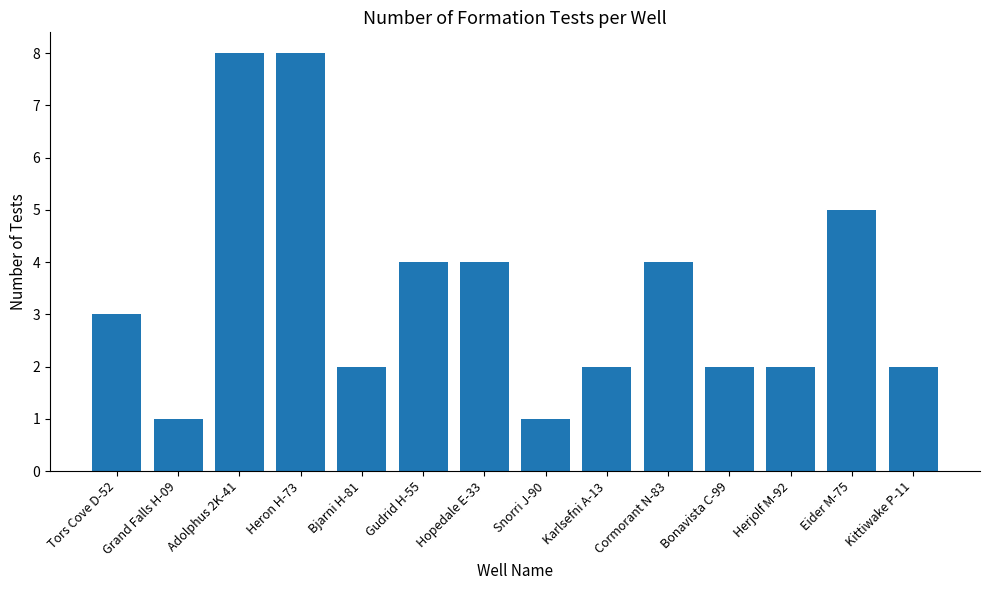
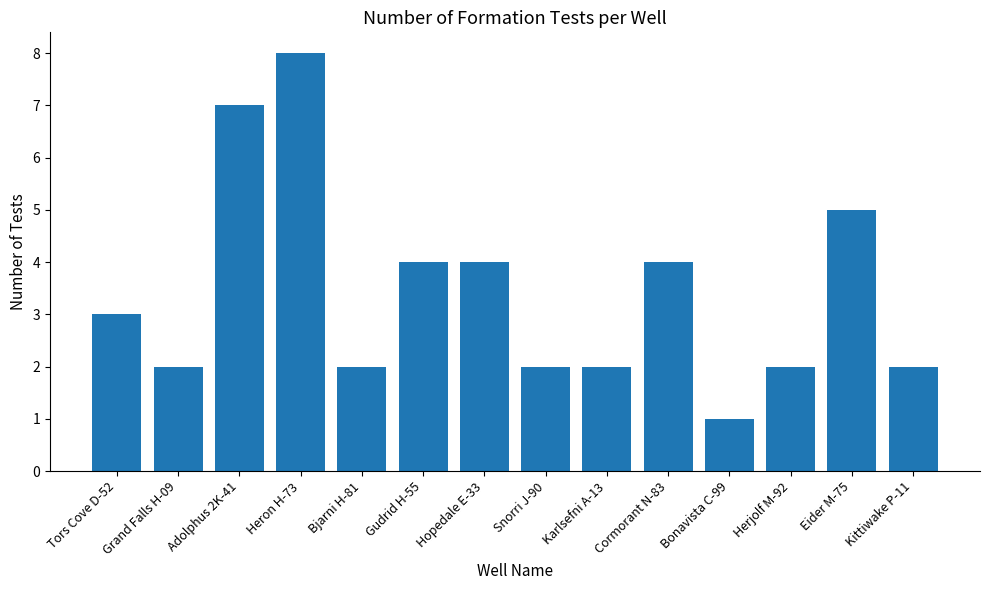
  {
    "Tors Cove D-52": 3,
-   "Grand Falls H-09": 1,
-   "Adolphus 2K-41": 8,
+   "Grand Falls H-09": 2,
+   "Adolphus 2K-41": 7,
    "Heron H-73": 8,
    "Bjarni H-81": 2,
    "Gudrid H-55": 4,
    "Hopedale E-33": 4,
-   "Snorri J-90": 1,
+   "Snorri J-90": 2,
    "Karlsefni A-13": 2,
    "Cormorant N-83": 4,
-   "Bonavista C-99": 2,
+   "Bonavista C-99": 1,
    "Herjolf M-92": 2,
    "Eider M-75": 5,
    "Kittiwake P-11": 2
  }
